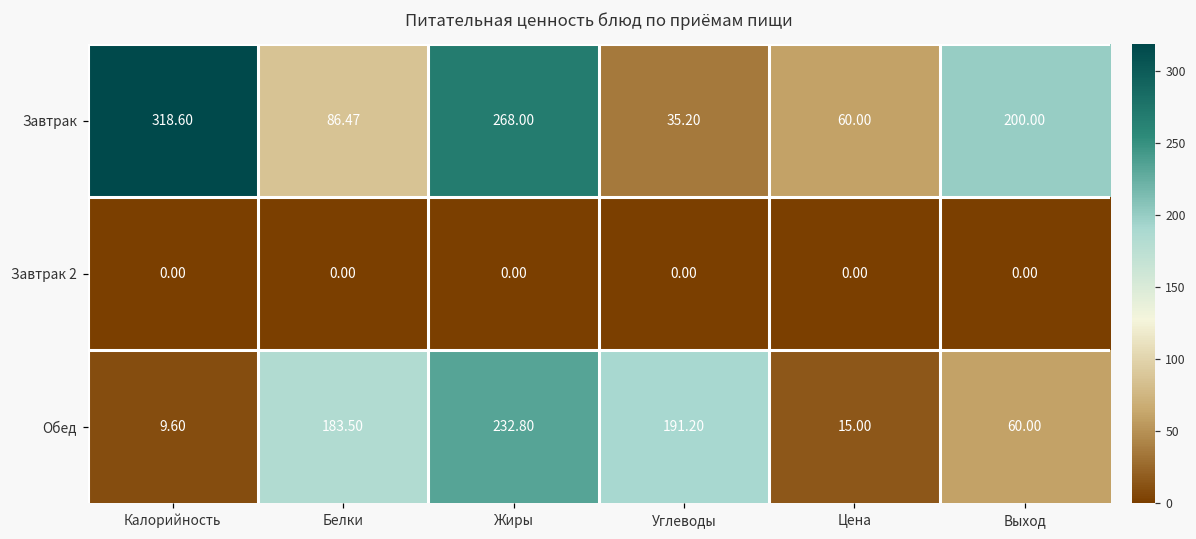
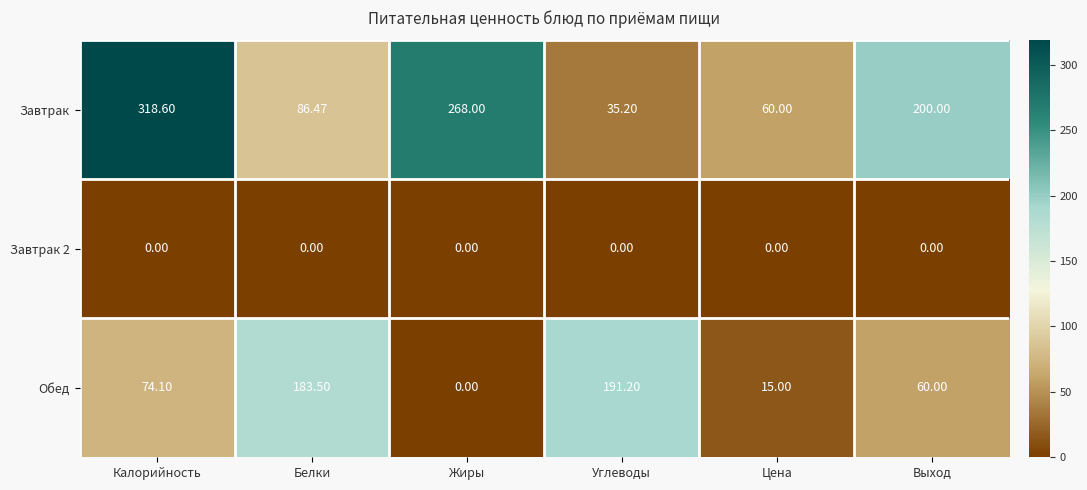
  {
    "Завтрак": {
      "Калорийность": 318.60,
      "Белки": 86.47,
      "Жиры": 268.00,
      "Углеводы": 35.20,
      "Цена": 60.00,
      "Выход": 200.00
    },
    "Завтрак 2": {
      "Калорийность": 0.00,
      "Белки": 0.00,
      "Жиры": 0.00,
      "Углеводы": 0.00,
      "Цена": 0.00,
      "Выход": 0.00
    },
    "Обед": {
-     "Калорийность": 9.60,
+     "Калорийность": 74.10,
      "Белки": 183.50,
-     "Жиры": 232.80,
+     "Жиры": 0.00,
      "Углеводы": 191.20,
      "Цена": 15.00,
      "Выход": 60.00
    }
  }
